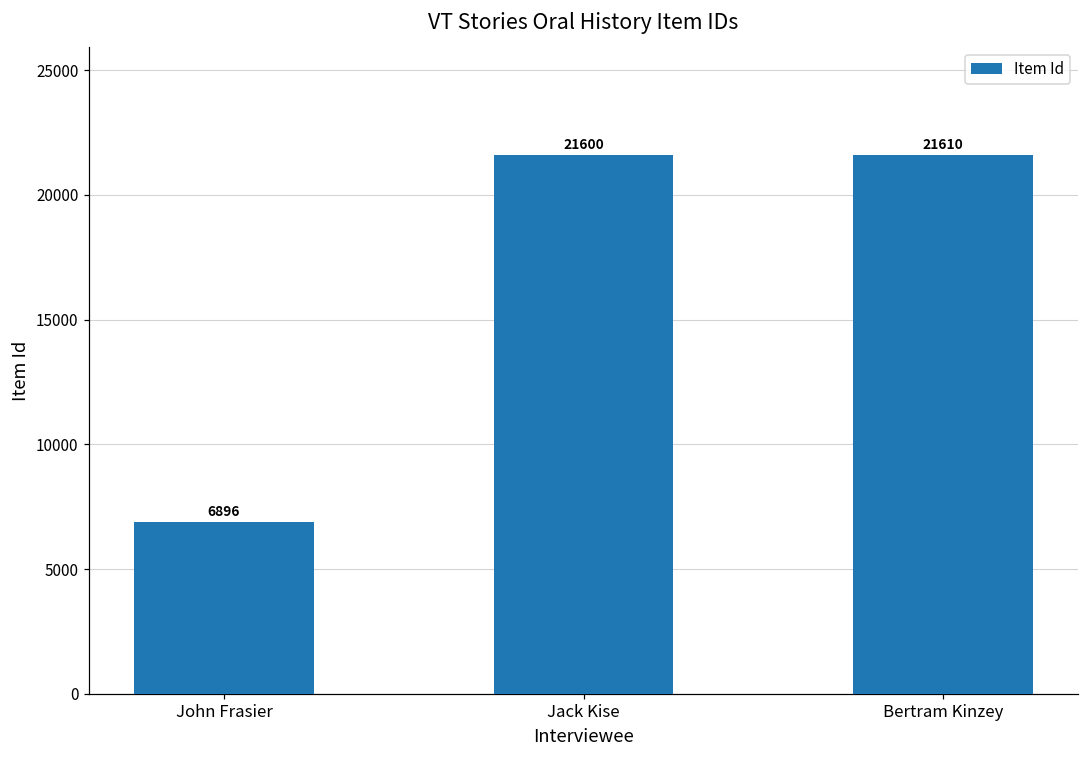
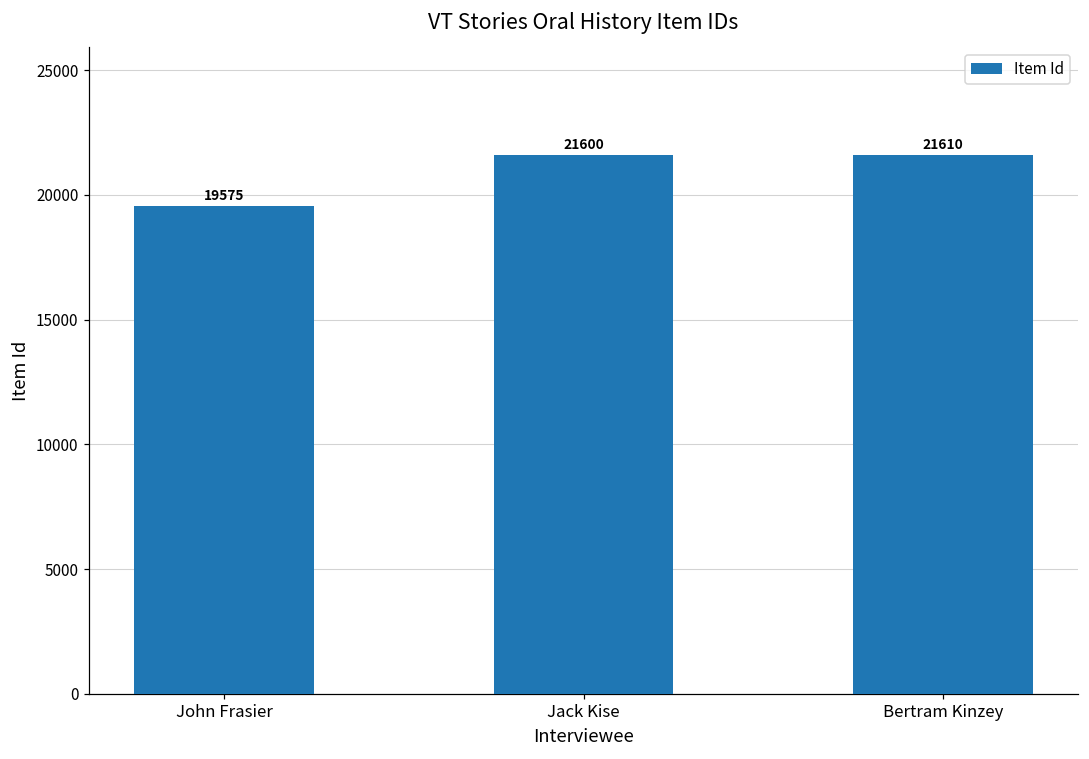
  {
-   "John Frasier": 6896,
+   "John Frasier": 19575,
    "Jack Kise": 21600,
    "Bertram Kinzey": 21610
  }
